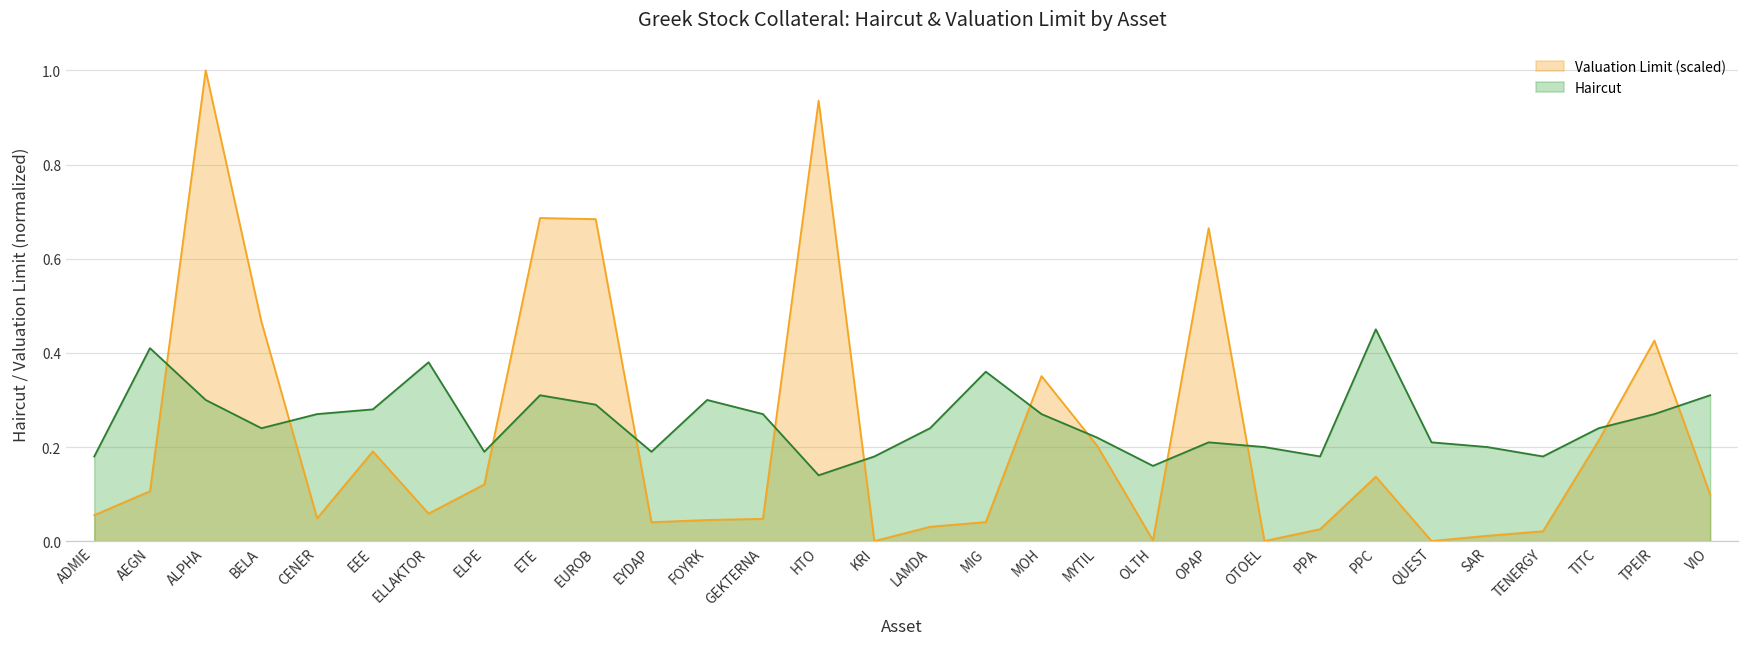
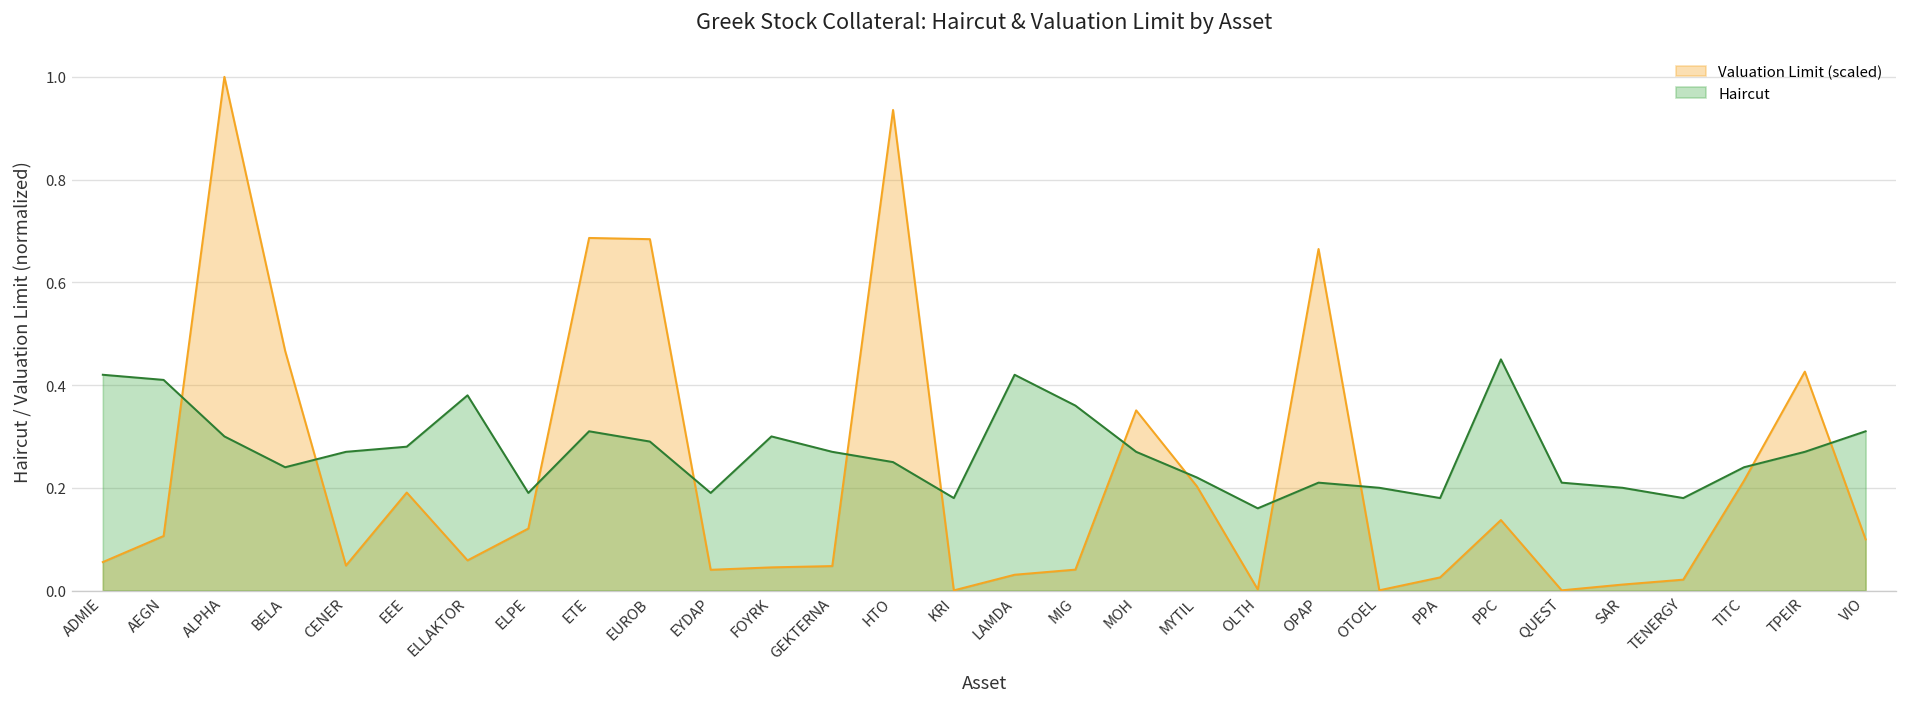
  {
    "Valuation Limit (scaled)": {
      "ADMIE": 0.06,
      "AEGN": 0.11,
      "ALPHA": 1.00,
      "BELA": 0.47,
      "CENER": 0.05,
      "EEE": 0.19,
      "ELLAKTOR": 0.06,
      "ELPE": 0.12,
      "ETE": 0.69,
      "EUROB": 0.68,
      "EYDAP": 0.04,
      "FOYRK": 0.05,
      "GEKTERNA": 0.05,
      "HTO": 0.94,
      "KRI": 0.00,
      "LAMDA": 0.03,
      "MIG": 0.04,
      "MOH": 0.35,
      "MYTIL": 0.20,
      "OLTH": 0.00,
      "OPAP": 0.66,
      "OTOEL": 0.00,
      "PPA": 0.03,
      "PPC": 0.14,
      "QUEST": 0.00,
      "SAR": 0.01,
      "TENERGY": 0.02,
      "TITC": 0.21,
      "TPEIR": 0.43,
      "VIO": 0.10
    },
    "Haircut": {
-     "ADMIE": 0.18,
+     "ADMIE": 0.42,
      "AEGN": 0.41,
      "ALPHA": 0.30,
      "BELA": 0.24,
      "CENER": 0.27,
      "EEE": 0.28,
      "ELLAKTOR": 0.38,
      "ELPE": 0.19,
      "ETE": 0.31,
      "EUROB": 0.29,
      "EYDAP": 0.19,
      "FOYRK": 0.30,
      "GEKTERNA": 0.27,
-     "HTO": 0.14,
+     "HTO": 0.25,
      "KRI": 0.18,
-     "LAMDA": 0.24,
+     "LAMDA": 0.42,
      "MIG": 0.36,
      "MOH": 0.27,
      "MYTIL": 0.22,
      "OLTH": 0.16,
      "OPAP": 0.21,
      "OTOEL": 0.20,
      "PPA": 0.18,
      "PPC": 0.45,
      "QUEST": 0.21,
      "SAR": 0.20,
      "TENERGY": 0.18,
      "TITC": 0.24,
      "TPEIR": 0.27,
      "VIO": 0.31
    }
  }
